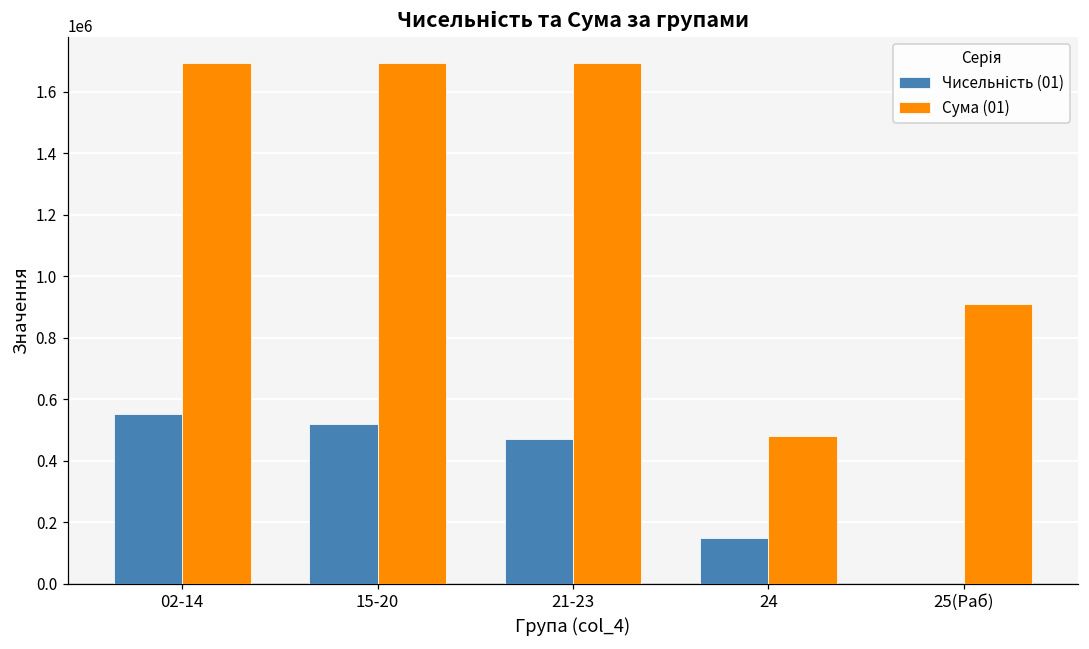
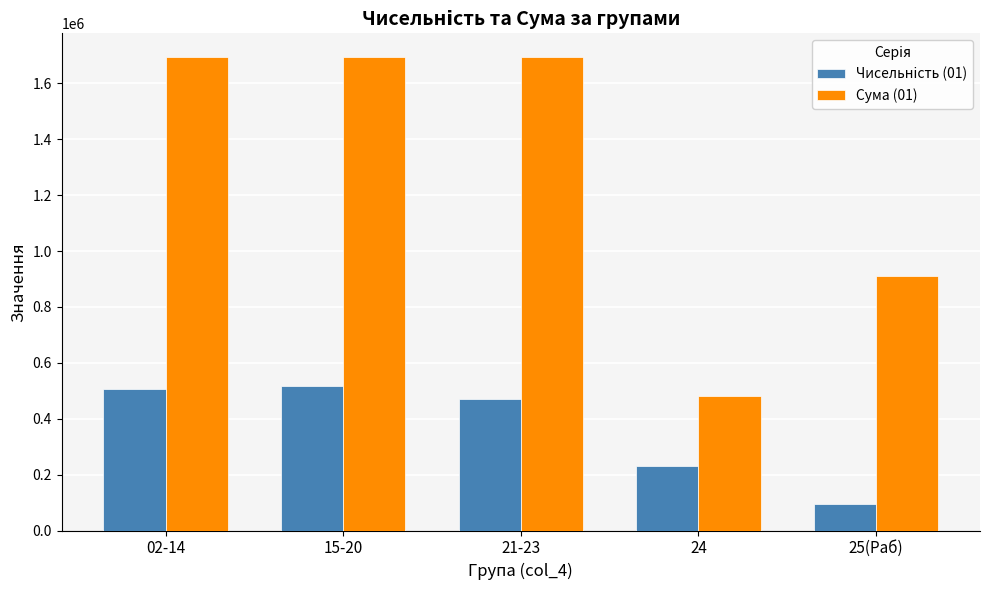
  {
    "Чисельність (01)": {
-     "02-14": 550000,
+     "02-14": 510000,
      "15-20": 520000,
      "21-23": 470000,
-     "24": 150000,
-     "25(Раб)": 0
+     "24": 230000,
+     "25(Раб)": 100000
    },
    "Сума (01)": {
      "02-14": 1690000,
      "15-20": 1690000,
      "21-23": 1690000,
      "24": 480000,
      "25(Раб)": 910000
    }
  }
